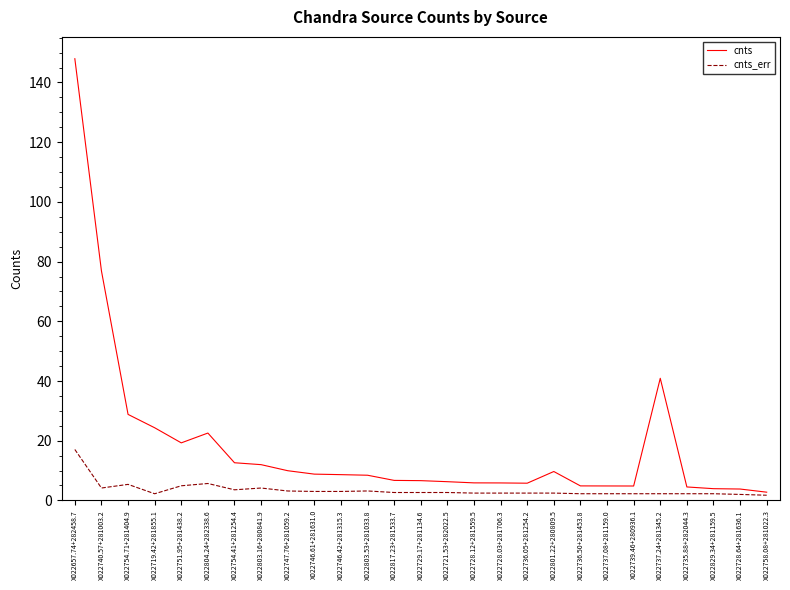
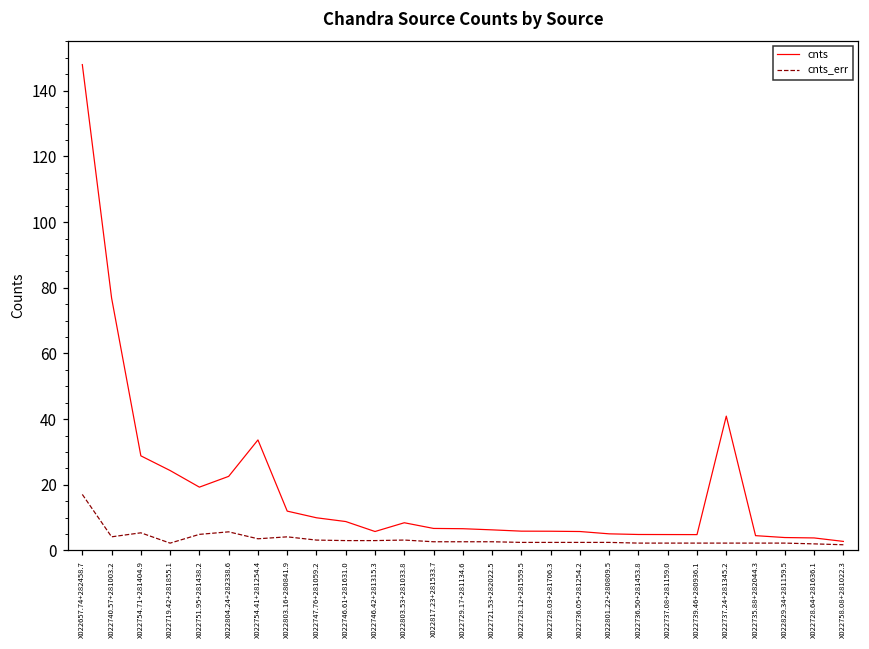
  {
    "cnts": {
      "X022657.74+282458.7": 148,
      "X022740.57+281003.2": 77,
      "X022754.71+281404.9": 29,
      "X022719.42+281855.1": 24,
      "X022751.95+281438.2": 19,
      "X022804.24+282338.6": 23,
-     "X022754.41+281254.4": 13,
+     "X022754.41+281254.4": 34,
      "X022803.16+280841.9": 12,
      "X022747.76+281059.2": 10,
      "X022746.61+281631.0": 9,
-     "X022746.42+281315.3": 9,
+     "X022746.42+281315.3": 6,
      "X022803.53+281033.8": 8,
      "X022817.23+281533.7": 7,
      "X022729.17+281134.6": 7,
      "X022721.53+282022.5": 6,
      "X022728.12+281559.5": 6,
      "X022728.03+281706.3": 6,
      "X022736.05+281254.2": 6,
-     "X022801.22+280809.5": 10,
+     "X022801.22+280809.5": 5,
      "X022736.50+281453.8": 5,
      "X022737.08+281159.0": 5,
      "X022739.46+280936.1": 5,
      "X022737.24+281345.2": 41,
      "X022735.88+282044.3": 5,
      "X022829.34+281159.5": 4,
      "X022728.64+281636.1": 4,
      "X022758.08+281022.3": 3
    },
    "cnts_err": {
      "X022657.74+282458.7": 17,
      "X022740.57+281003.2": 4,
      "X022754.71+281404.9": 5,
      "X022719.42+281855.1": 2,
      "X022751.95+281438.2": 5,
      "X022804.24+282338.6": 6,
      "X022754.41+281254.4": 4,
      "X022803.16+280841.9": 4,
      "X022747.76+281059.2": 3,
      "X022746.61+281631.0": 3,
      "X022746.42+281315.3": 3,
      "X022803.53+281033.8": 3,
      "X022817.23+281533.7": 3,
      "X022729.17+281134.6": 3,
      "X022721.53+282022.5": 3,
      "X022728.12+281559.5": 2,
      "X022728.03+281706.3": 2,
      "X022736.05+281254.2": 2,
      "X022801.22+280809.5": 2,
      "X022736.50+281453.8": 2,
      "X022737.08+281159.0": 2,
      "X022739.46+280936.1": 2,
      "X022737.24+281345.2": 2,
      "X022735.88+282044.3": 2,
      "X022829.34+281159.5": 2,
      "X022728.64+281636.1": 2,
      "X022758.08+281022.3": 2
    }
  }
